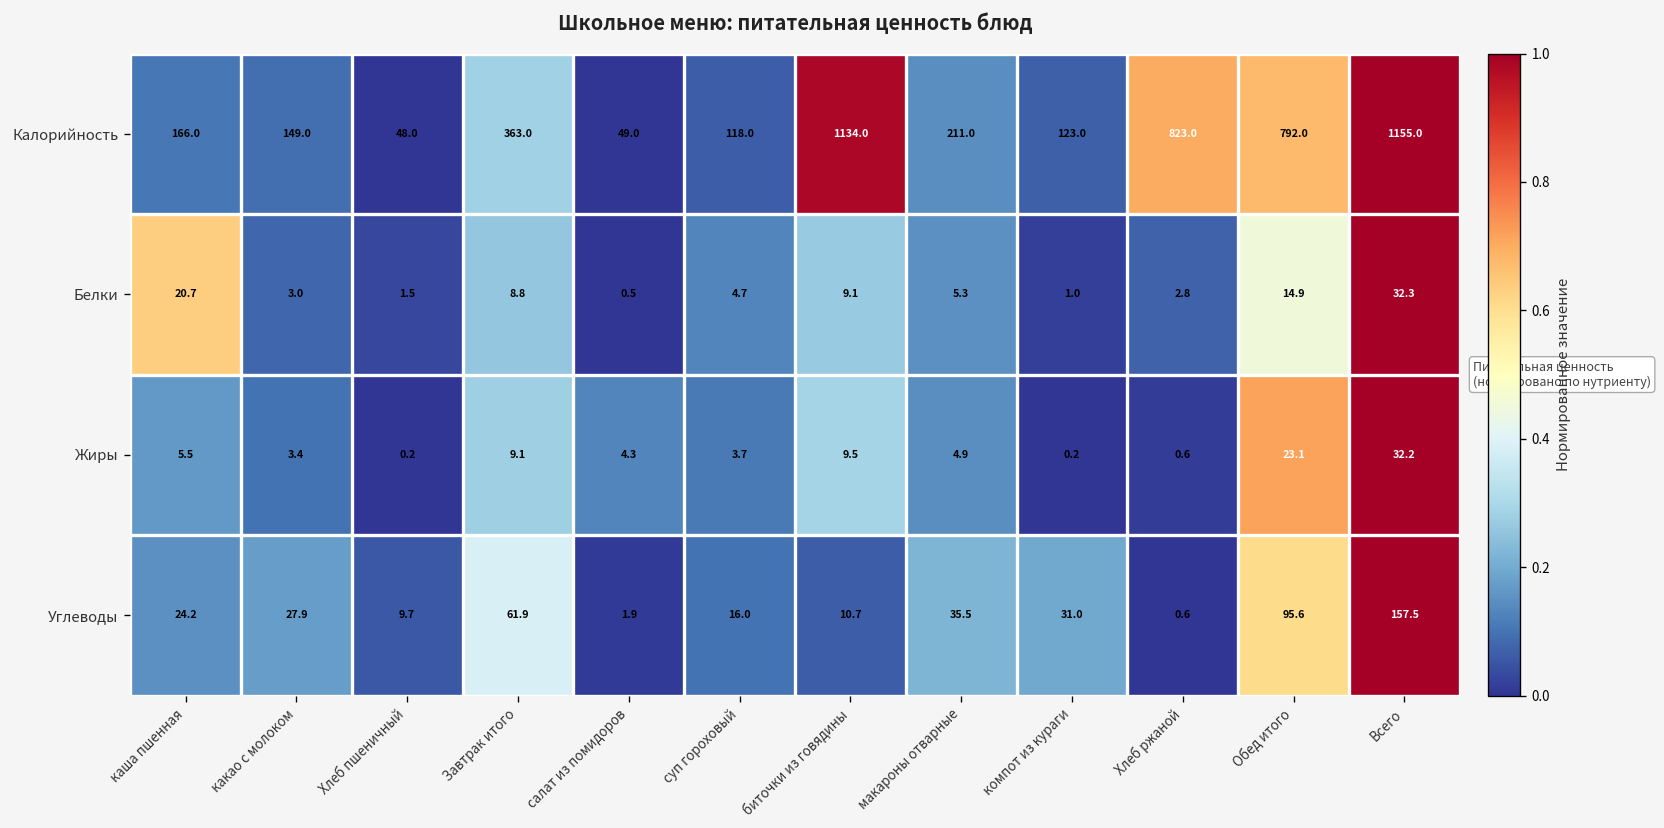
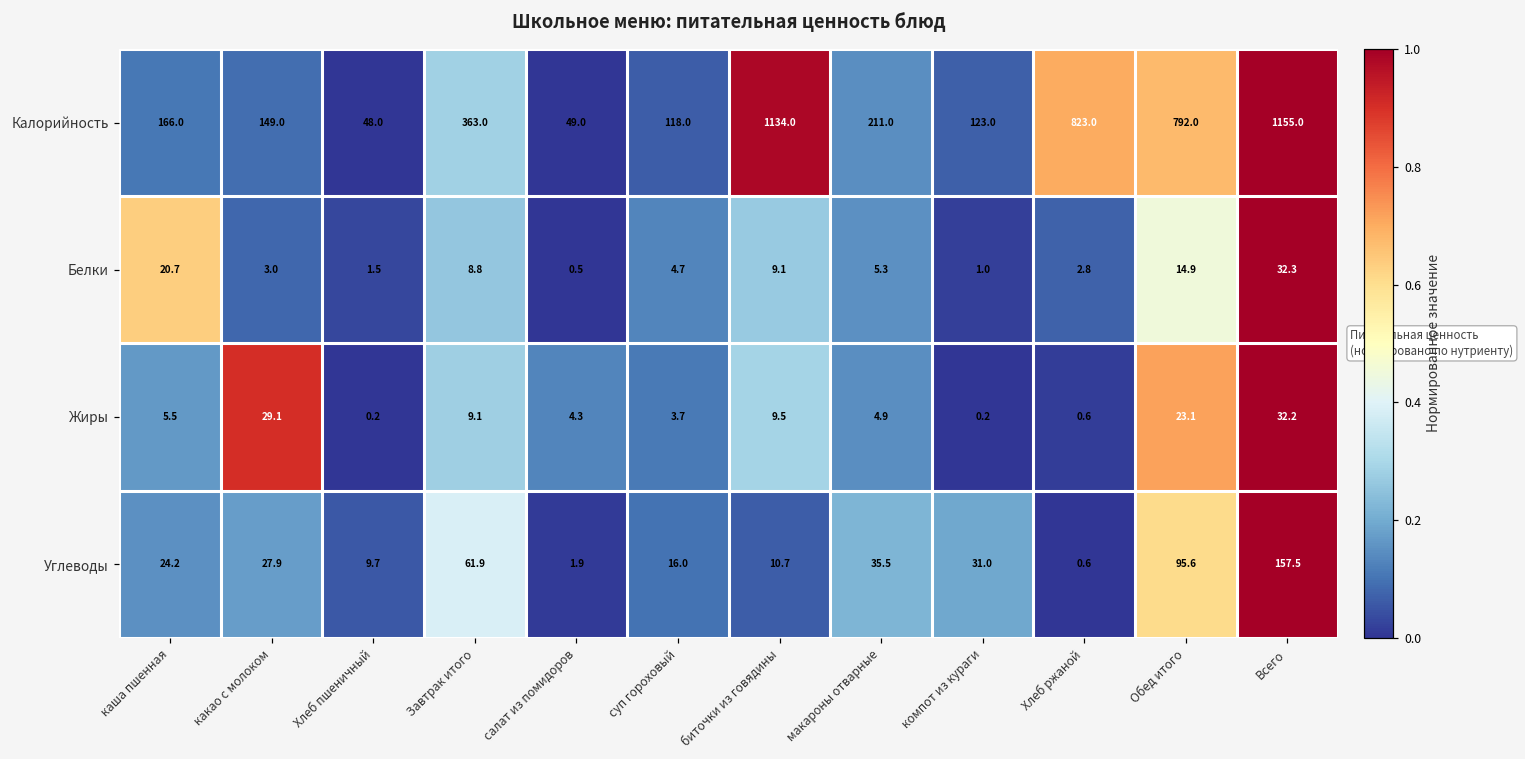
  {
    "Калорийность": {
      "каша пшенная": 166.0,
      "какао с молоком": 149.0,
      "Хлеб пшеничный": 48.0,
      "Завтрак итого": 363.0,
      "салат из помидоров": 49.0,
      "суп гороховый": 118.0,
      "биточки из говядины": 1134.0,
      "макароны отварные": 211.0,
      "компот из кураги": 123.0,
      "Хлеб ржаной": 823.0,
      "Обед итого": 792.0,
      "Всего": 1155.0
    },
    "Белки": {
      "каша пшенная": 20.7,
      "какао с молоком": 3.0,
      "Хлеб пшеничный": 1.5,
      "Завтрак итого": 8.8,
      "салат из помидоров": 0.5,
      "суп гороховый": 4.7,
      "биточки из говядины": 9.1,
      "макароны отварные": 5.3,
      "компот из кураги": 1.0,
      "Хлеб ржаной": 2.8,
      "Обед итого": 14.9,
      "Всего": 32.3
    },
    "Жиры": {
      "каша пшенная": 5.5,
-     "какао с молоком": 3.4,
+     "какао с молоком": 29.1,
      "Хлеб пшеничный": 0.2,
      "Завтрак итого": 9.1,
      "салат из помидоров": 4.3,
      "суп гороховый": 3.7,
      "биточки из говядины": 9.5,
      "макароны отварные": 4.9,
      "компот из кураги": 0.2,
      "Хлеб ржаной": 0.6,
      "Обед итого": 23.1,
      "Всего": 32.2
    },
    "Углеводы": {
      "каша пшенная": 24.2,
      "какао с молоком": 27.9,
      "Хлеб пшеничный": 9.7,
      "Завтрак итого": 61.9,
      "салат из помидоров": 1.9,
      "суп гороховый": 16.0,
      "биточки из говядины": 10.7,
      "макароны отварные": 35.5,
      "компот из кураги": 31.0,
      "Хлеб ржаной": 0.6,
      "Обед итого": 95.6,
      "Всего": 157.5
    }
  }
